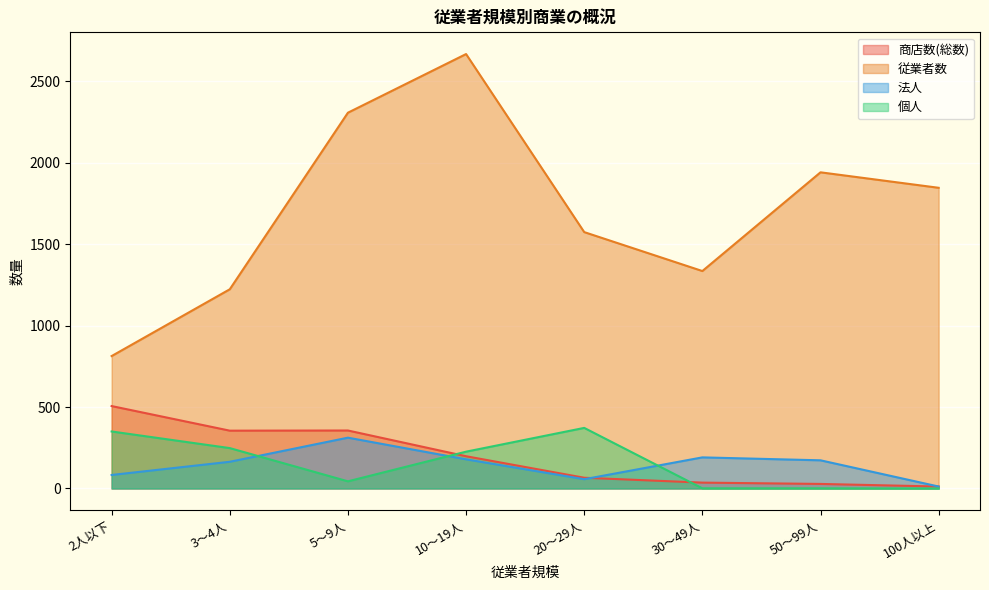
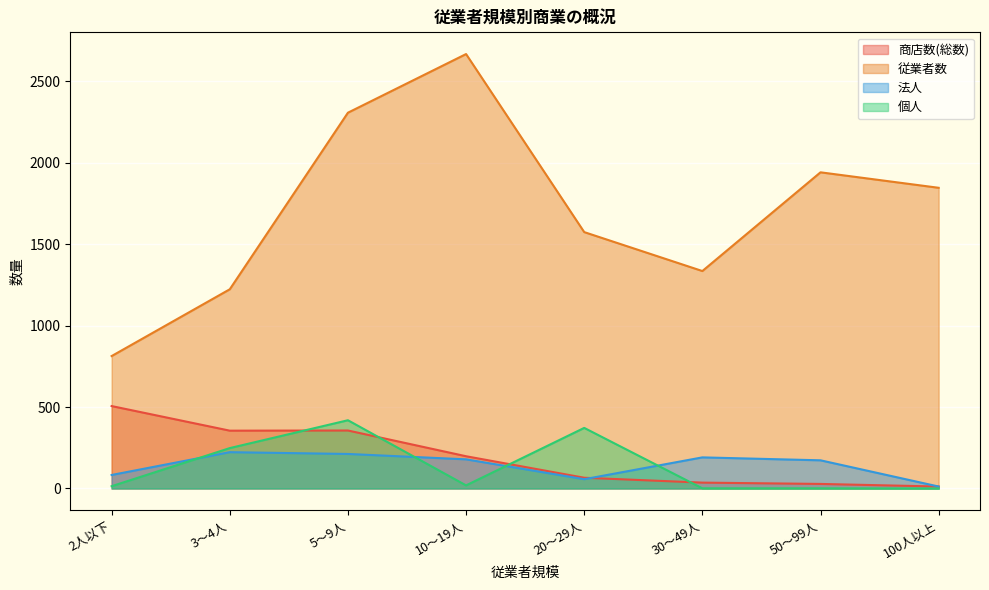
  {
    "法人": {
      "2人以下": 80,
-     "3～4人": 160,
-     "5～9人": 310,
+     "3～4人": 220,
+     "5～9人": 210,
      "10～19人": 180,
      "30～49人": 190,
      "50～99人": 170
    },
    "個人": {
-     "2人以下": 350,
+     "2人以下": 10,
      "3～4人": 250,
-     "5～9人": 40,
-     "10～19人": 230,
+     "5～9人": 420,
+     "10～19人": 20,
      "20～29人": 370,
      "30～49人": 0,
      "50～99人": 0
    }
  }
